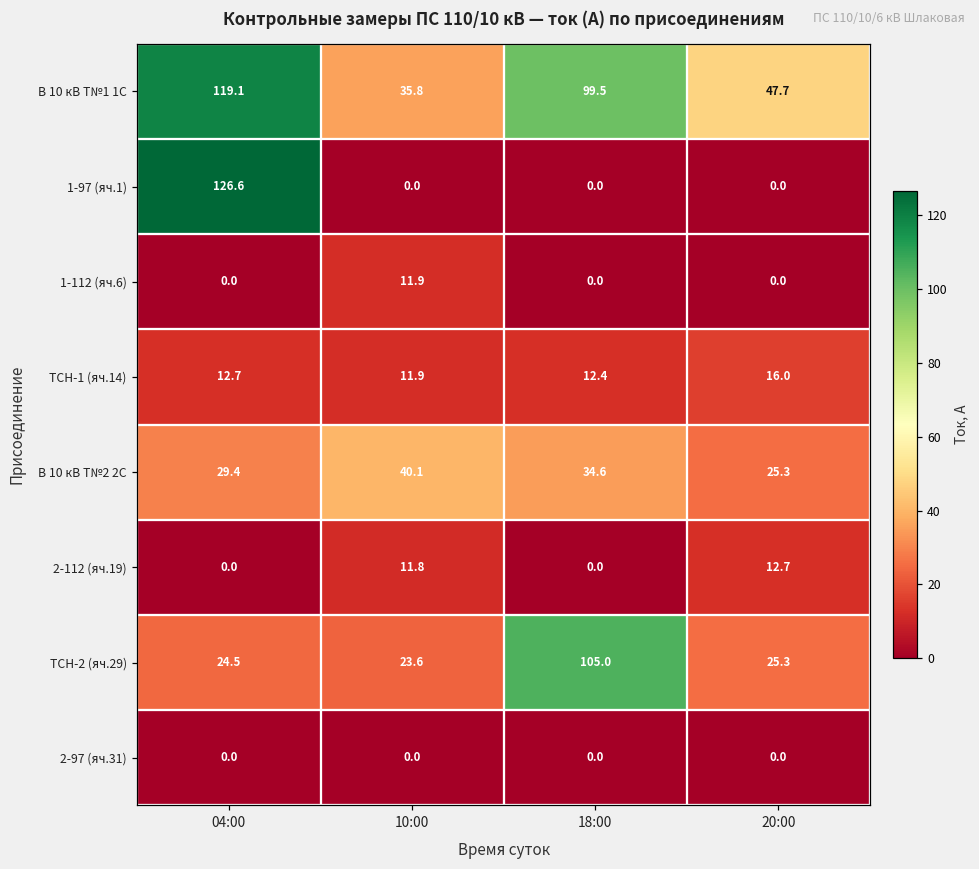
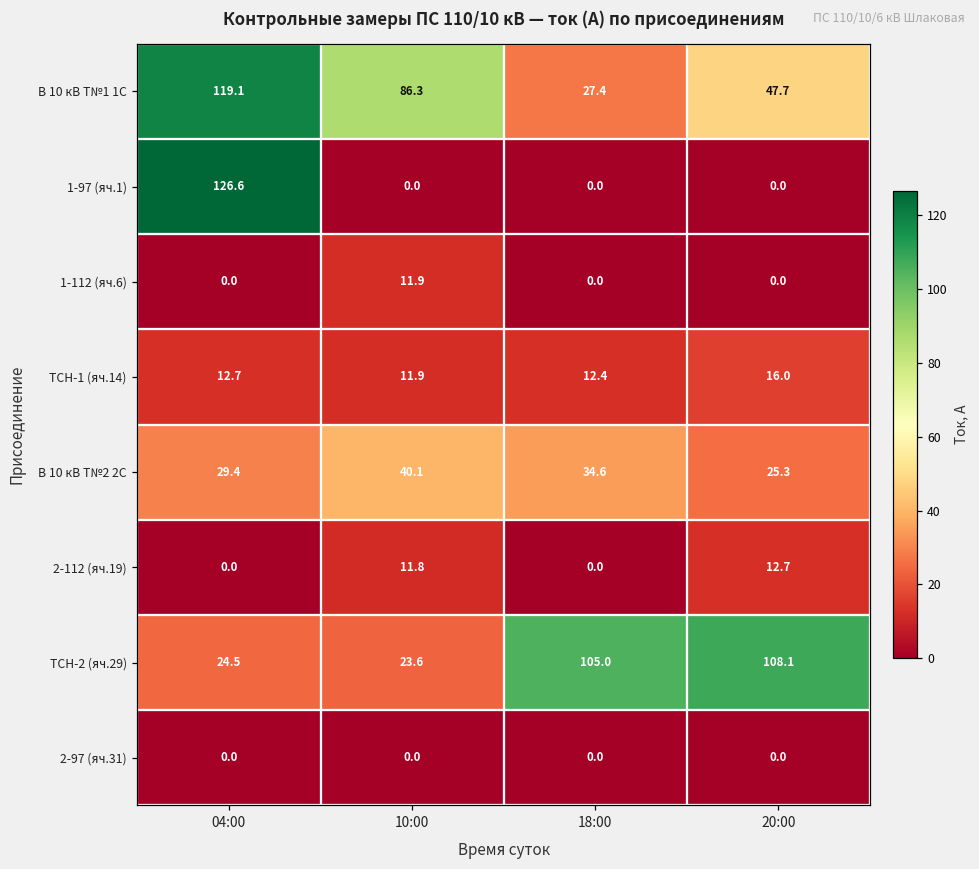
  {
    "В 10 кВ Т№1 1С": {
      "04:00": 119.1,
-     "10:00": 35.8,
-     "18:00": 99.5,
+     "10:00": 86.3,
+     "18:00": 27.4,
      "20:00": 47.7
    },
    "1-97 (яч.1)": {
      "04:00": 126.6,
      "10:00": 0.0,
      "18:00": 0.0,
      "20:00": 0.0
    },
    "1-112 (яч.6)": {
      "04:00": 0.0,
      "10:00": 11.9,
      "18:00": 0.0,
      "20:00": 0.0
    },
    "ТСН-1 (яч.14)": {
      "04:00": 12.7,
      "10:00": 11.9,
      "18:00": 12.4,
      "20:00": 16.0
    },
    "В 10 кВ Т№2 2С": {
      "04:00": 29.4,
      "10:00": 40.1,
      "18:00": 34.6,
      "20:00": 25.3
    },
    "2-112 (яч.19)": {
      "04:00": 0.0,
      "10:00": 11.8,
      "18:00": 0.0,
      "20:00": 12.7
    },
    "ТСН-2 (яч.29)": {
      "04:00": 24.5,
      "10:00": 23.6,
      "18:00": 105.0,
-     "20:00": 25.3
+     "20:00": 108.1
    },
    "2-97 (яч.31)": {
      "04:00": 0.0,
      "10:00": 0.0,
      "18:00": 0.0,
      "20:00": 0.0
    }
  }
